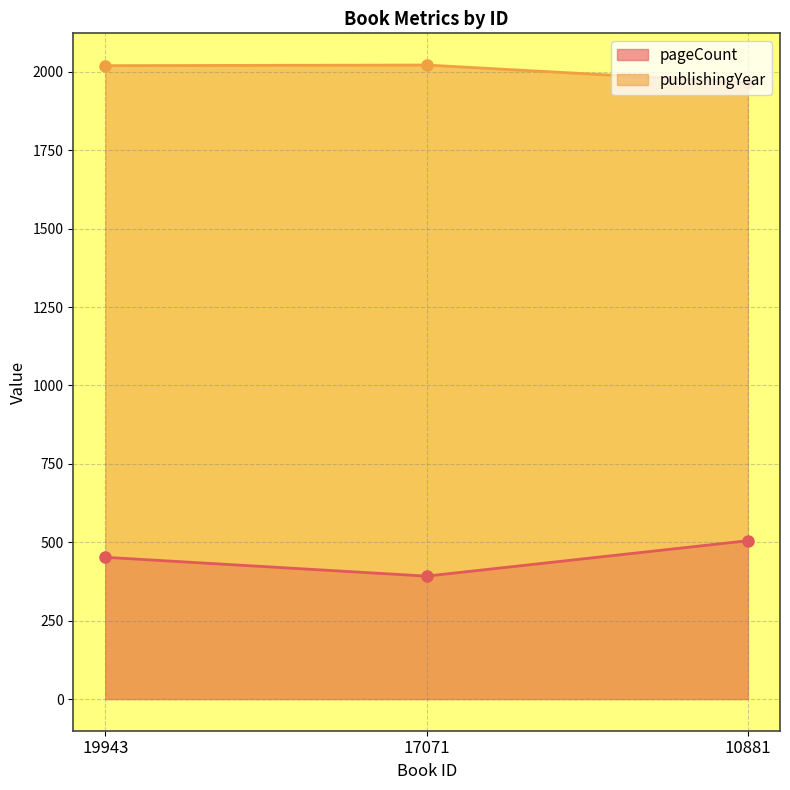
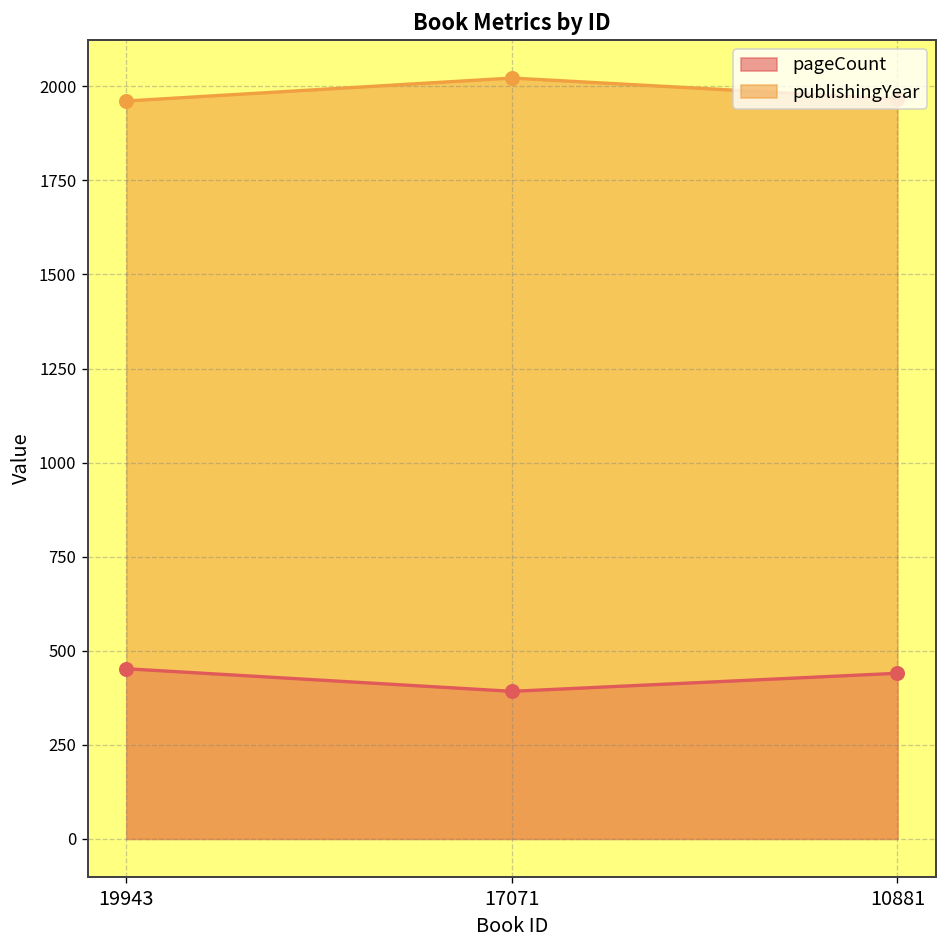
  {
    "pageCount": {
      "19943": 450,
      "17071": 390,
-     "10881": 510
+     "10881": 440
    },
    "publishingYear": {
-     "19943": 2020,
+     "19943": 1960,
      "17071": 2020
    }
  }
